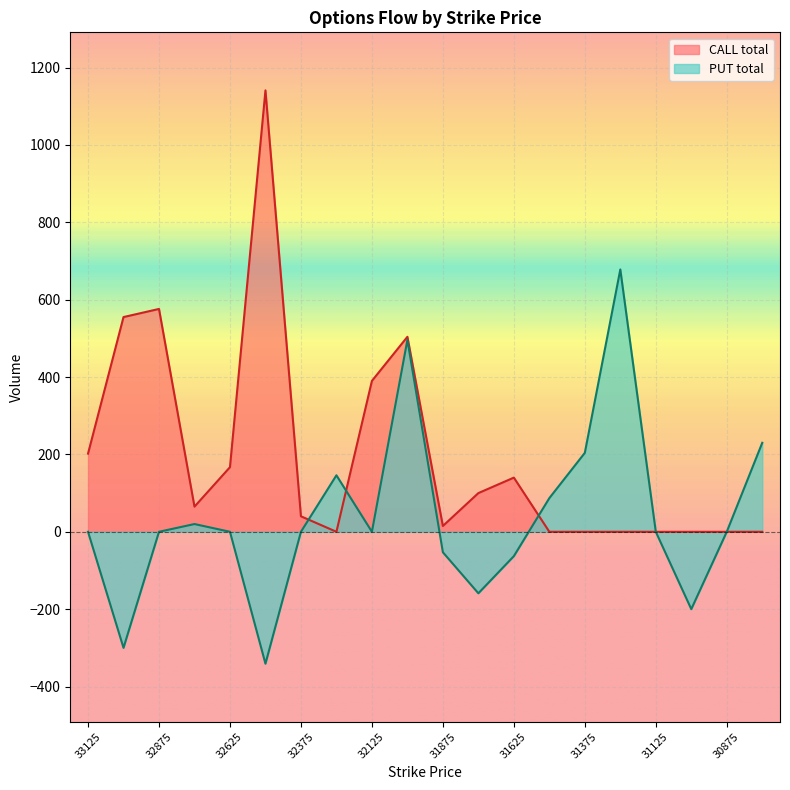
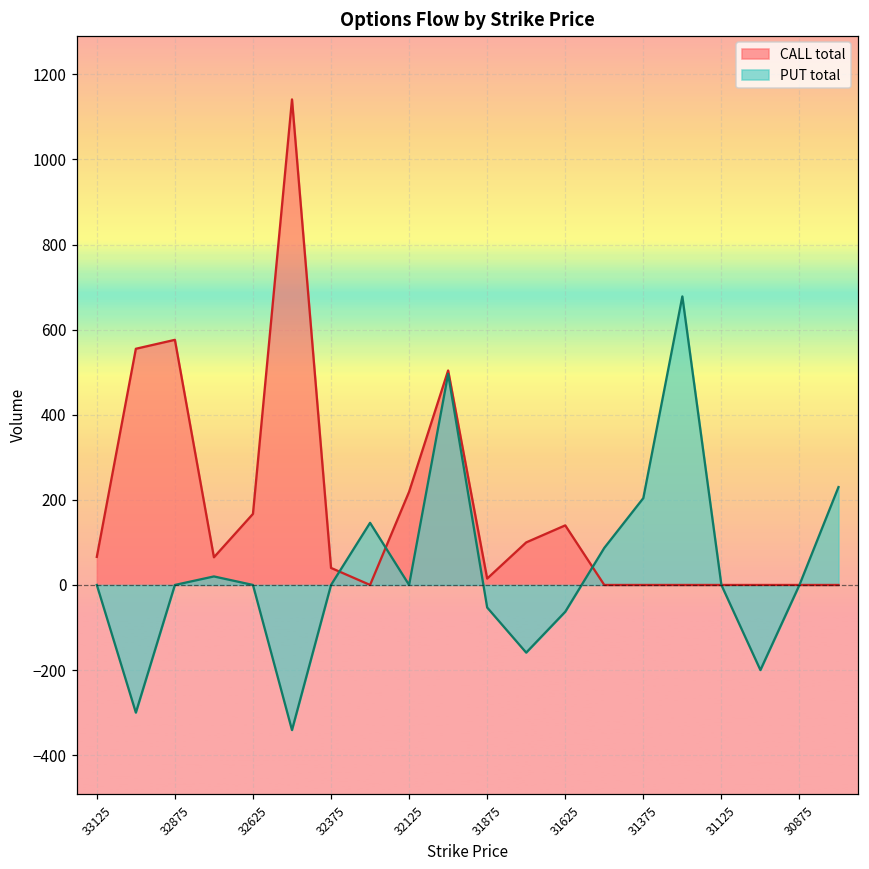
  {
    "CALL total": {
-     "33125": 200,
+     "33125": 70,
      "32875": 580,
      "32625": 170,
      "32375": 40,
-     "32125": 390,
+     "32125": 220,
      "31875": 20,
      "31625": 140,
      "31375": 0
    }
  }
